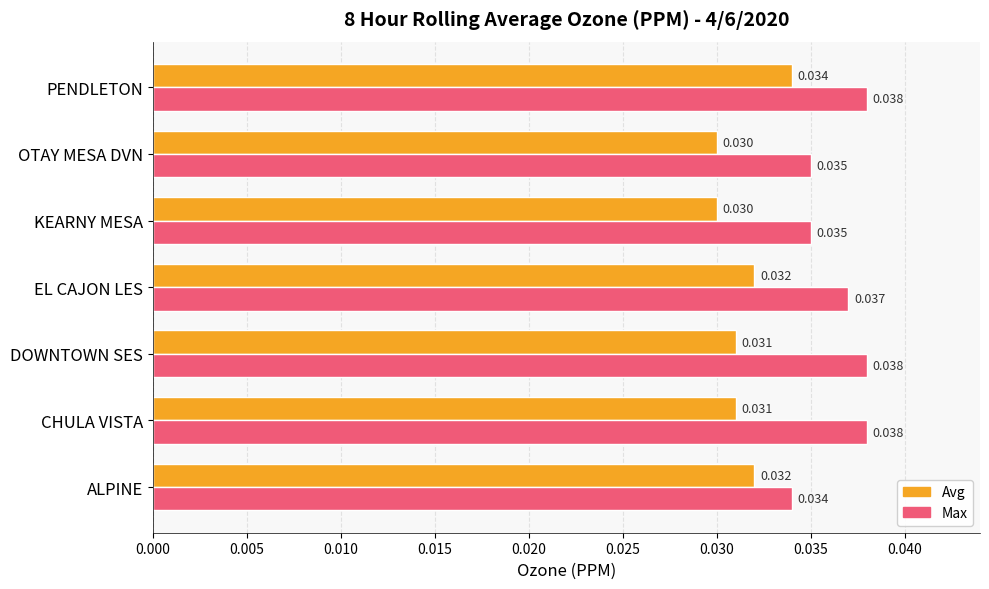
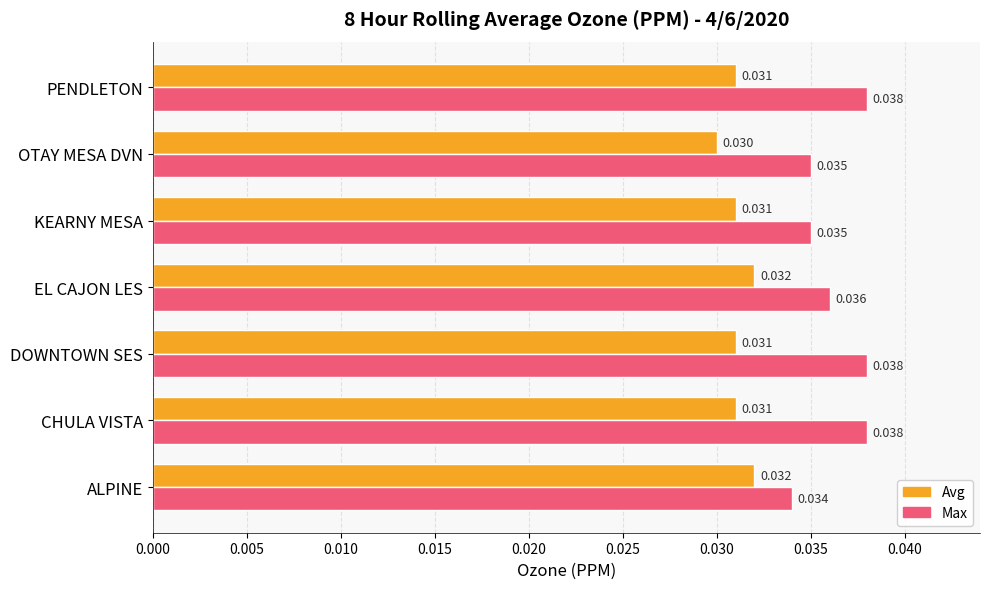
  {
    "Avg": {
-     "PENDLETON": 0.034,
+     "PENDLETON": 0.031,
      "OTAY MESA DVN": 0.030,
-     "KEARNY MESA": 0.030,
+     "KEARNY MESA": 0.031,
      "EL CAJON LES": 0.032,
      "DOWNTOWN SES": 0.031,
      "CHULA VISTA": 0.031,
      "ALPINE": 0.032
    },
    "Max": {
      "PENDLETON": 0.038,
      "OTAY MESA DVN": 0.035,
      "KEARNY MESA": 0.035,
-     "EL CAJON LES": 0.037,
+     "EL CAJON LES": 0.036,
      "DOWNTOWN SES": 0.038,
      "CHULA VISTA": 0.038,
      "ALPINE": 0.034
    }
  }
